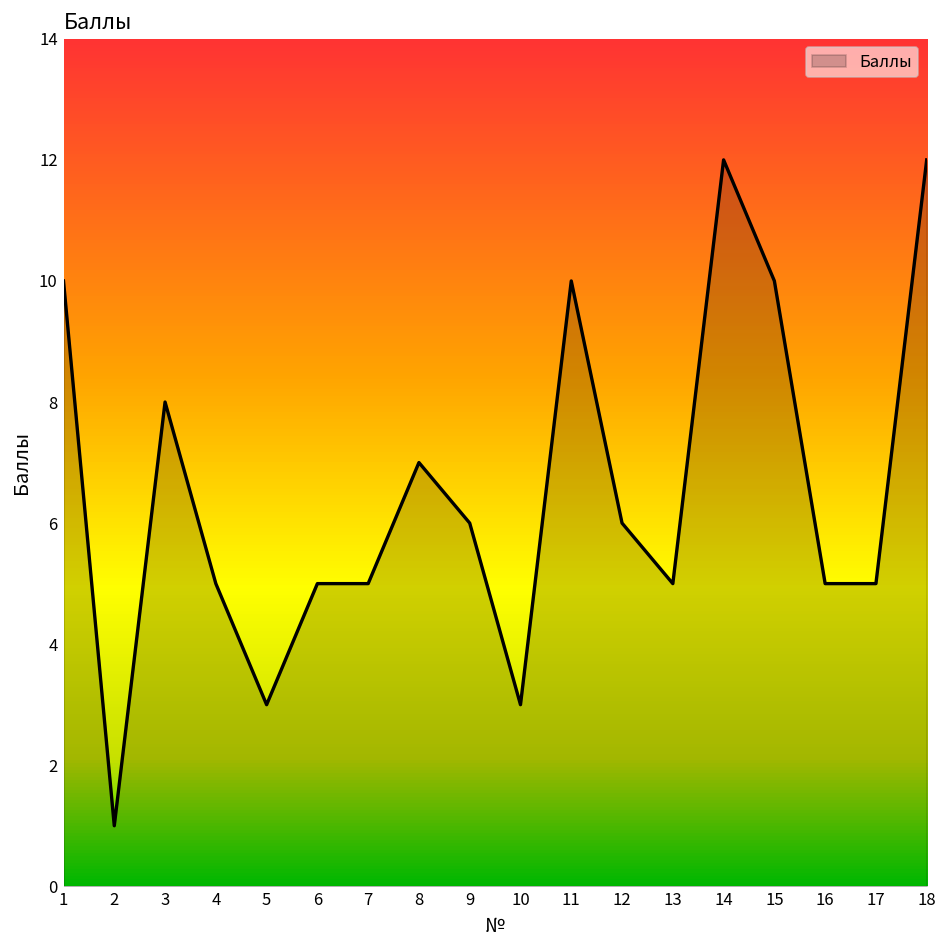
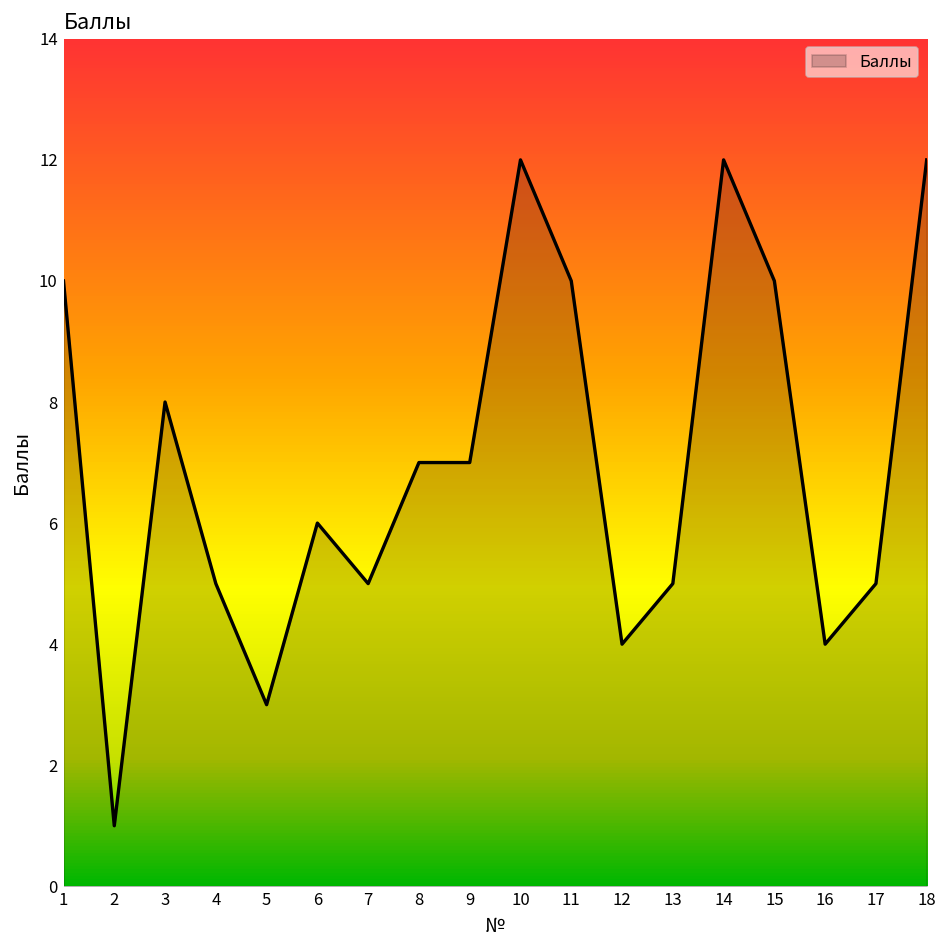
  {
    "1": 10,
    "2": 1,
    "3": 8,
    "4": 5,
    "5": 3,
-   "6": 5,
+   "6": 6,
    "7": 5,
    "8": 7,
-   "9": 6,
-   "10": 3,
+   "9": 7,
+   "10": 12,
    "11": 10,
-   "12": 6,
+   "12": 4,
    "13": 5,
    "14": 12,
    "15": 10,
-   "16": 5,
+   "16": 4,
    "17": 5,
    "18": 12
  }
